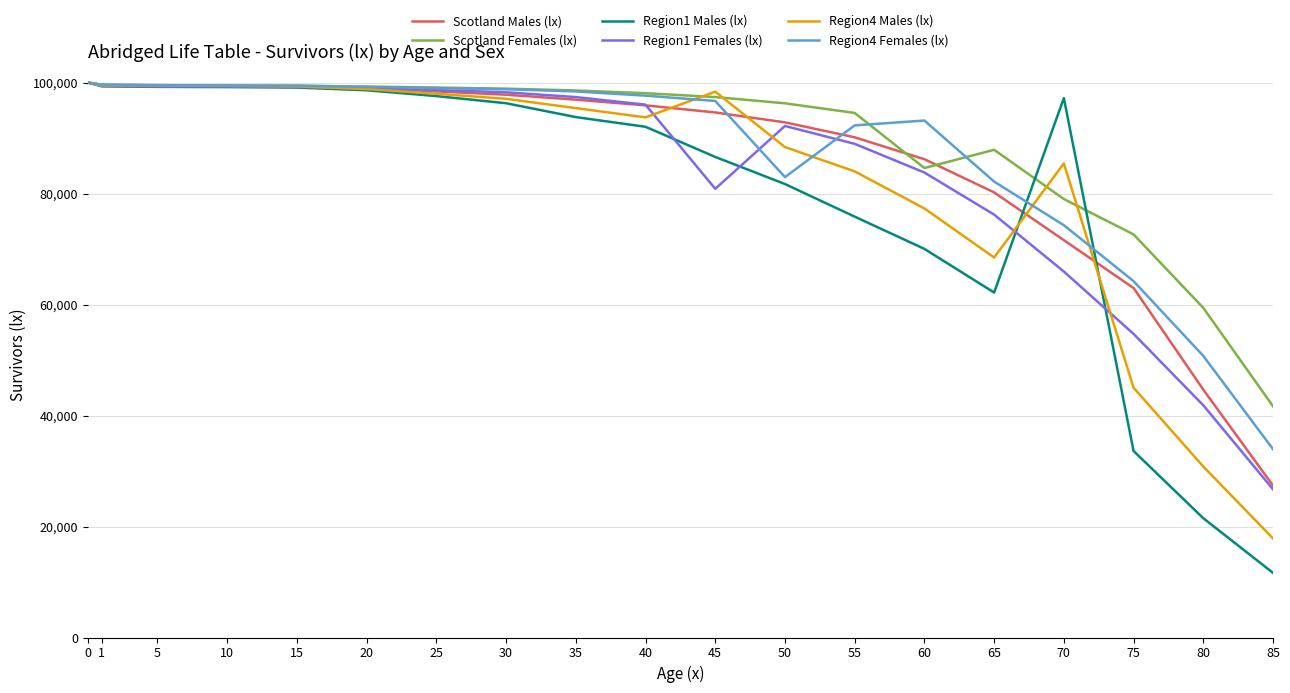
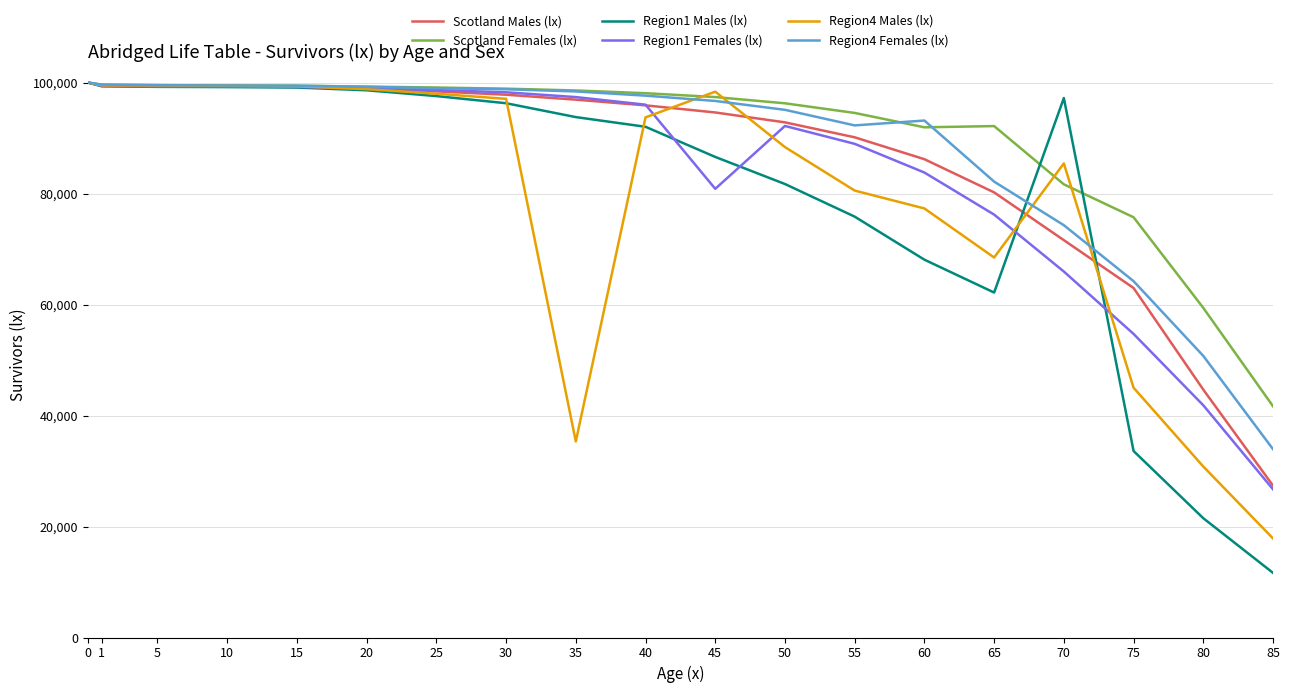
  {
    "Scotland Males (lx)": {
      "35": "97,000",
      "45": "95,000",
      "50": "93,000",
      "55": "90,000",
      "60": "86,000",
      "65": "80,000",
      "70": "72,000",
      "75": "63,000",
      "80": "45,000",
      "85": "27,000"
    },
    "Scotland Females (lx)": {
      "45": "97,000",
      "50": "96,000",
      "55": "95,000",
-     "60": "85,000",
-     "65": "88,000",
-     "70": "79,000",
-     "75": "73,000",
+     "60": "92,000",
+     "65": "92,000",
+     "70": "82,000",
+     "75": "76,000",
      "80": "59,000",
      "85": "42,000"
    },
    "Region1 Males (lx)": {
      "30": "96,000",
      "35": "94,000",
      "40": "92,000",
      "45": "87,000",
      "50": "82,000",
      "55": "76,000",
-     "60": "70,000",
+     "60": "68,000",
      "65": "62,000",
      "70": "97,000",
      "75": "34,000",
      "80": "21,000",
      "85": "12,000"
    },
    "Region1 Females (lx)": {
      "35": "97,000",
      "45": "81,000",
      "50": "92,000",
      "55": "89,000",
      "60": "84,000",
      "65": "76,000",
      "70": "66,000",
      "75": "55,000",
      "80": "42,000",
      "85": "27,000"
    },
    "Region4 Males (lx)": {
      "30": "97,000",
-     "35": "95,000",
+     "35": "35,000",
      "40": "94,000",
      "45": "98,000",
      "50": "88,000",
-     "55": "84,000",
+     "55": "81,000",
      "60": "77,000",
      "65": "68,000",
      "70": "85,000",
      "75": "45,000",
      "80": "31,000",
      "85": "18,000"
    },
    "Region4 Females (lx)": {
      "45": "97,000",
-     "50": "83,000",
+     "50": "95,000",
      "55": "92,000",
      "60": "93,000",
      "65": "82,000",
      "70": "74,000",
      "75": "64,000",
      "80": "51,000",
      "85": "34,000"
    }
  }
